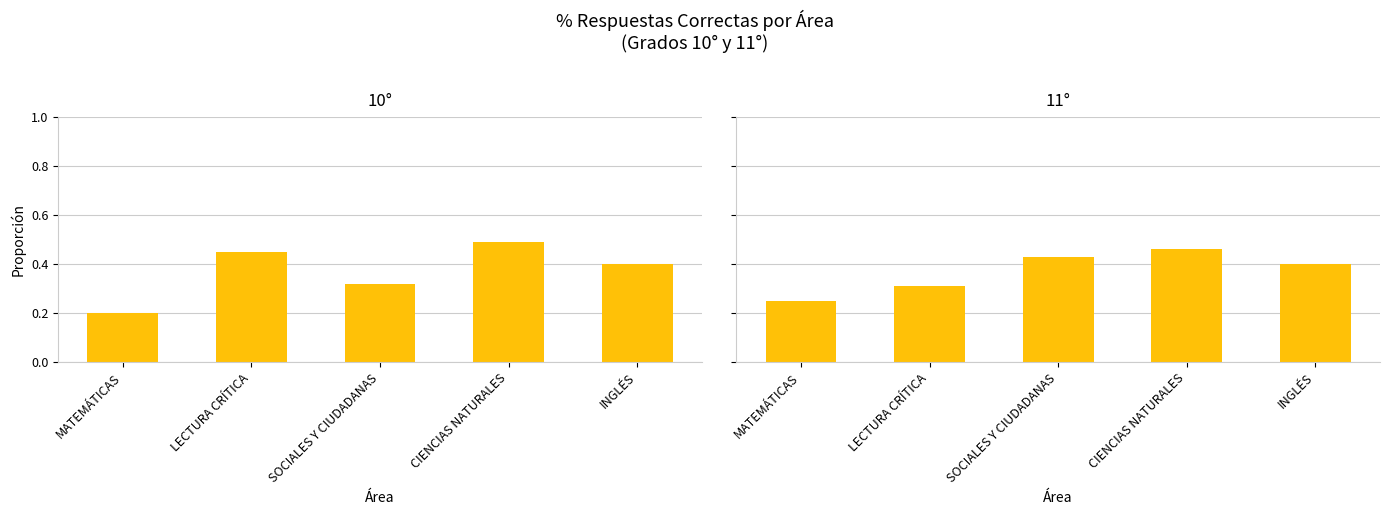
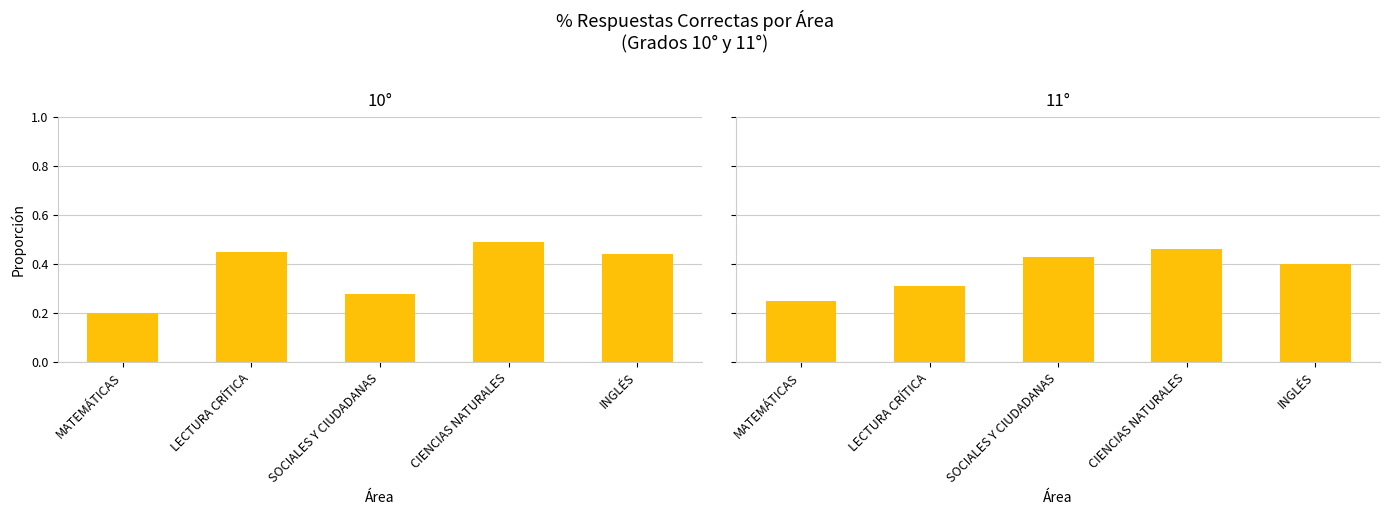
  {
    "10°": {
      "MATEMÁTICAS": 0.20,
      "LECTURA CRÍTICA": 0.45,
-     "SOCIALES Y CIUDADANAS": 0.32,
+     "SOCIALES Y CIUDADANAS": 0.28,
      "CIENCIAS NATURALES": 0.49,
-     "INGLÉS": 0.40
+     "INGLÉS": 0.44
    }
  }
